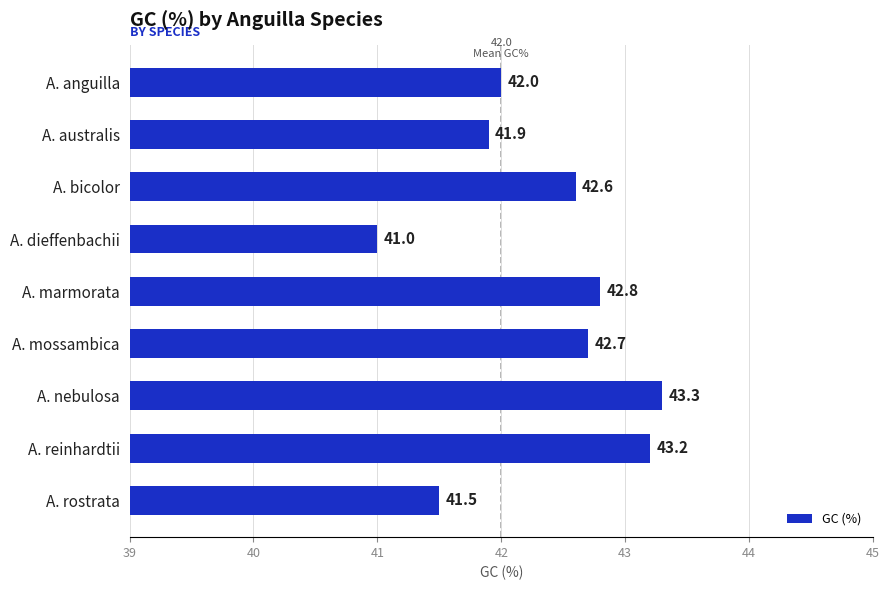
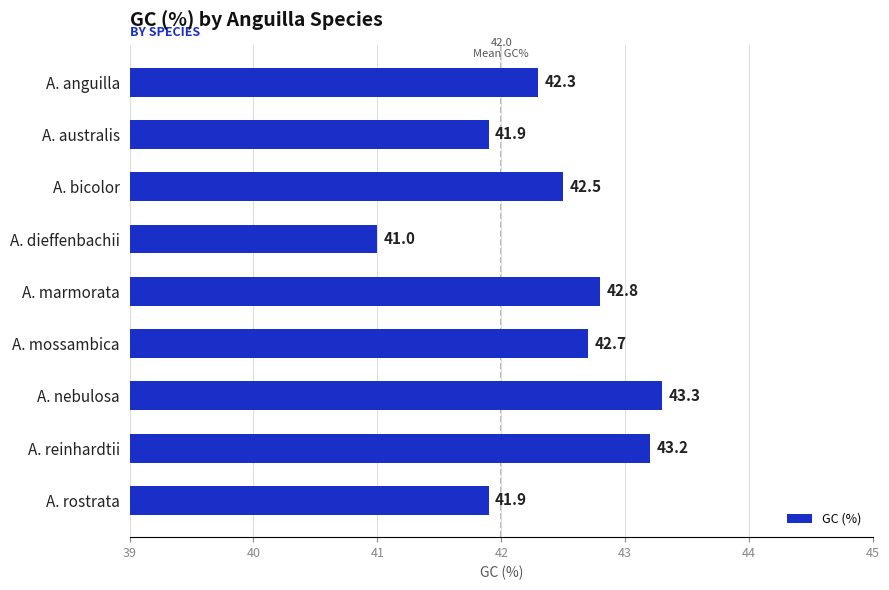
  {
-   "A. anguilla": 42.0,
+   "A. anguilla": 42.3,
    "A. australis": 41.9,
-   "A. bicolor": 42.6,
+   "A. bicolor": 42.5,
    "A. dieffenbachii": 41.0,
    "A. marmorata": 42.8,
    "A. mossambica": 42.7,
    "A. nebulosa": 43.3,
    "A. reinhardtii": 43.2,
-   "A. rostrata": 41.5
+   "A. rostrata": 41.9
  }
